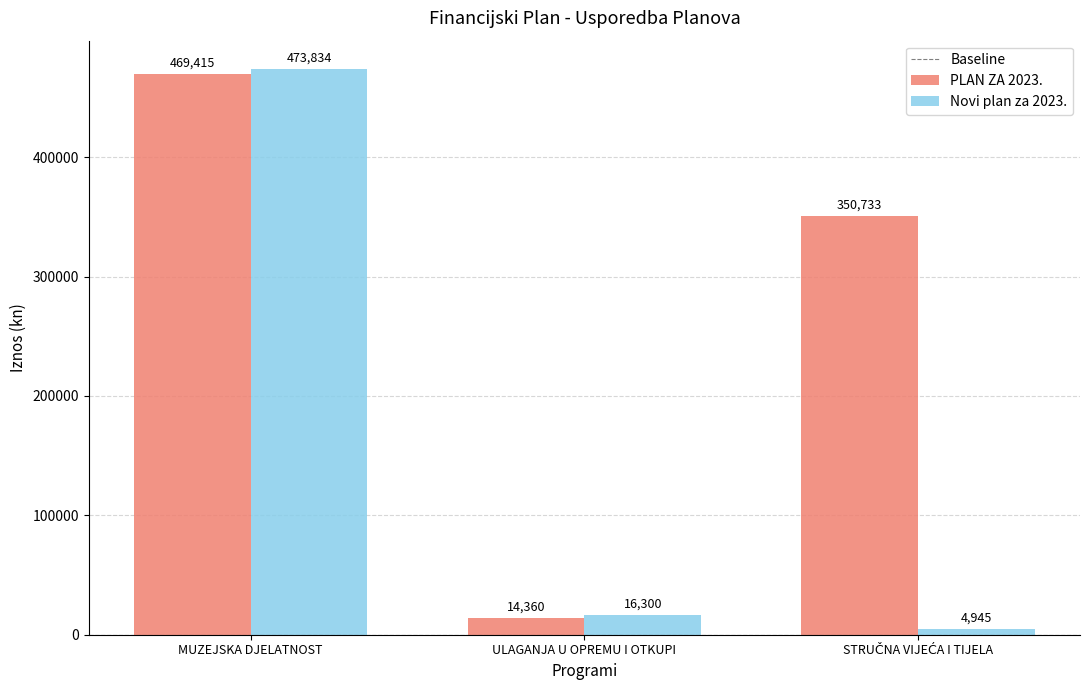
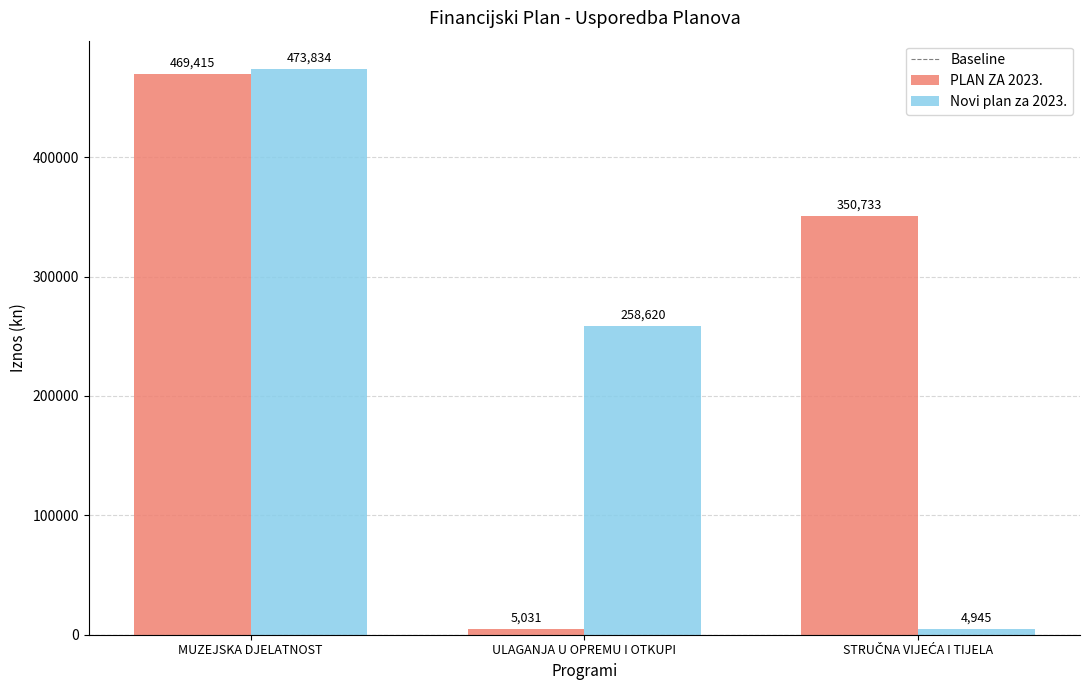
  {
    "PLAN ZA 2023.": {
      "MUZEJSKA DJELATNOST": "469,415",
-     "ULAGANJA U OPREMU I OTKUPI": "14,360",
+     "ULAGANJA U OPREMU I OTKUPI": "5,031",
      "STRUČNA VIJEĆA I TIJELA": "350,733"
    },
    "Novi plan za 2023.": {
      "MUZEJSKA DJELATNOST": "473,834",
-     "ULAGANJA U OPREMU I OTKUPI": "16,300",
+     "ULAGANJA U OPREMU I OTKUPI": "258,620",
      "STRUČNA VIJEĆA I TIJELA": "4,945"
    }
  }
